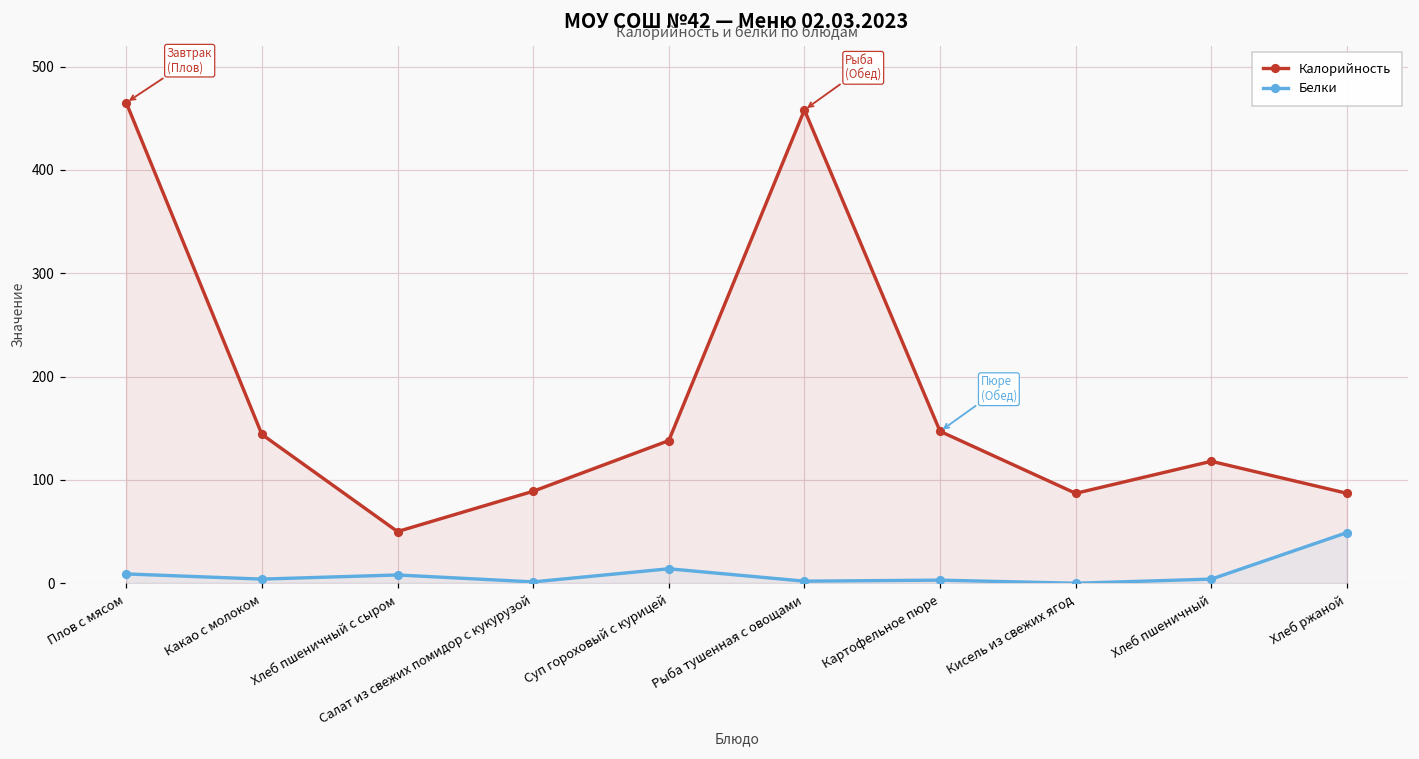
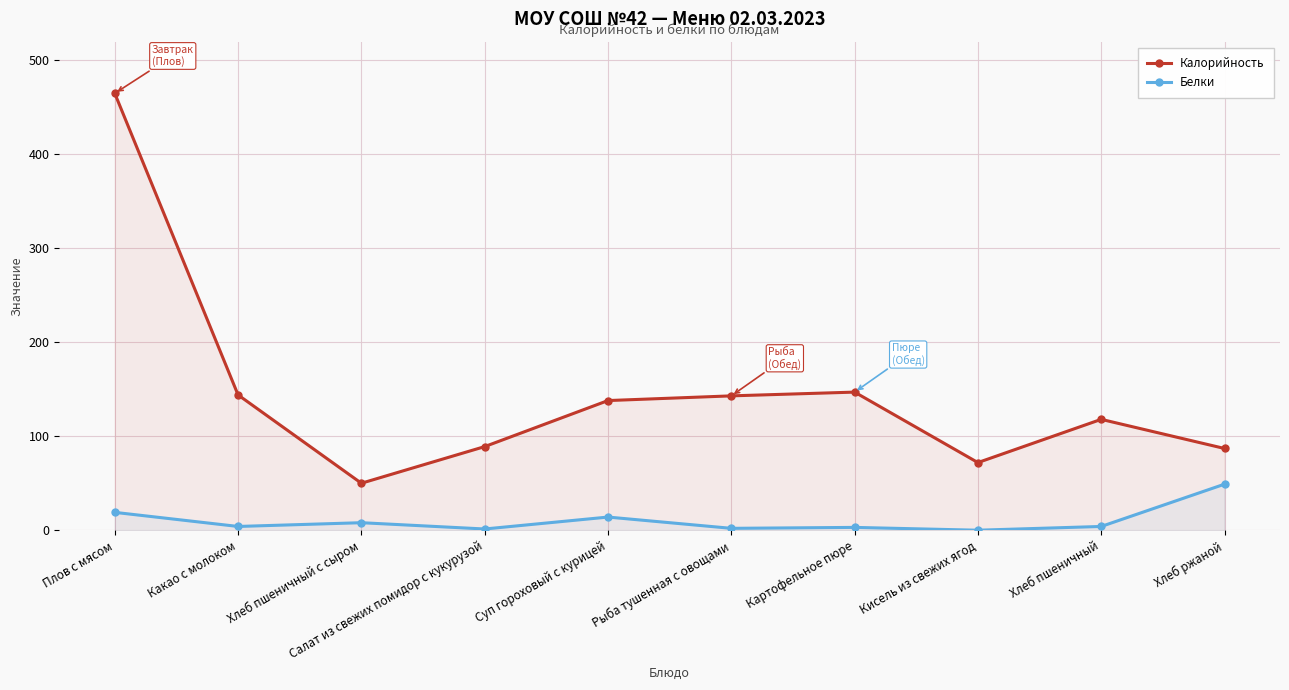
  {
    "Калорийность": {
      "Плов с мясом": 470,
      "Какао с молоком": 140,
      "Хлеб пшеничный с сыром": 50,
      "Салат из свежих помидор с кукурузой": 90,
      "Суп гороховый с курицей": 140,
-     "Рыба тушенная с овощами": 460,
+     "Рыба тушенная с овощами": 140,
      "Картофельное пюре": 150,
-     "Кисель из свежих ягод": 90,
+     "Кисель из свежих ягод": 70,
      "Хлеб пшеничный": 120,
      "Хлеб ржаной": 90
    },
    "Белки": {
-     "Плов с мясом": 10,
+     "Плов с мясом": 20,
      "Какао с молоком": 0,
      "Хлеб пшеничный с сыром": 10,
      "Салат из свежих помидор с кукурузой": 0,
      "Суп гороховый с курицей": 10,
      "Рыба тушенная с овощами": 0,
      "Картофельное пюре": 0,
      "Кисель из свежих ягод": 0,
      "Хлеб пшеничный": 0,
      "Хлеб ржаной": 50
    }
  }
